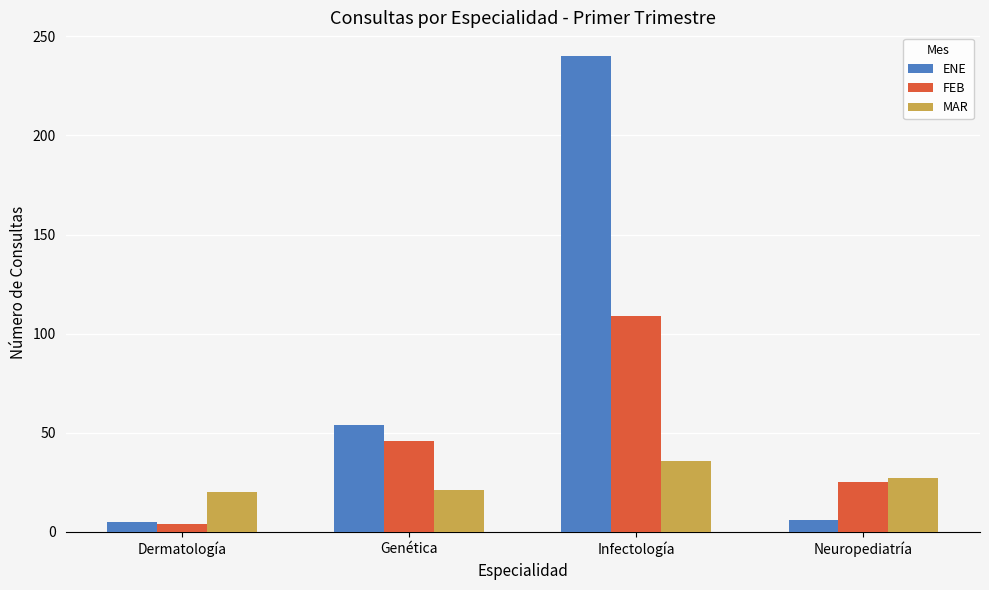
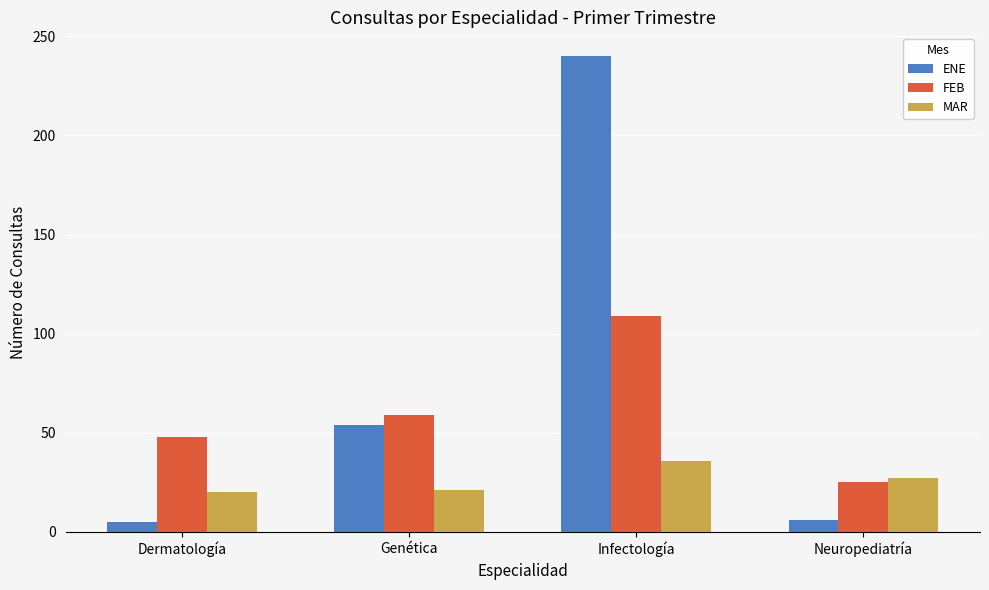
  {
    "ENE": {
      "Dermatología": 5,
      "Genética": 54,
      "Infectología": 240,
      "Neuropediatría": 6
    },
    "FEB": {
-     "Dermatología": 4,
-     "Genética": 46,
+     "Dermatología": 48,
+     "Genética": 59,
      "Infectología": 109,
      "Neuropediatría": 25
    },
    "MAR": {
      "Dermatología": 20,
      "Genética": 21,
      "Infectología": 36,
      "Neuropediatría": 27
    }
  }
